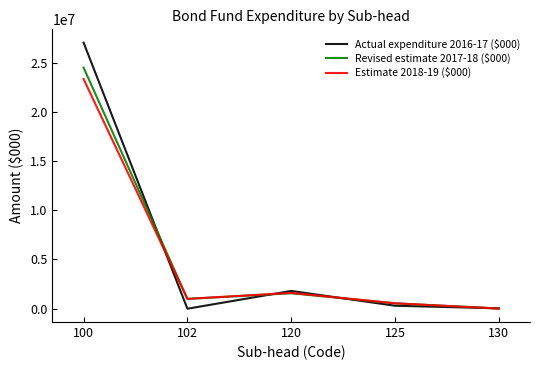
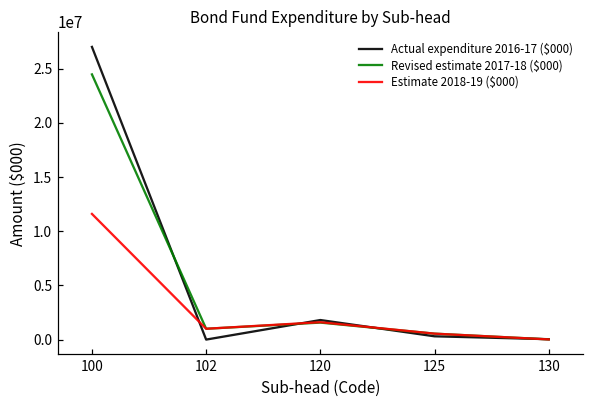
  {
    "Actual expenditure 2016-17 ($000)": {
      "100": 27000000,
      "102": 0
    },
    "Revised estimate 2017-18 ($000)": {
      "100": 24000000
    },
    "Estimate 2018-19 ($000)": {
-     "100": 23000000
+     "100": 12000000
    }
  }
